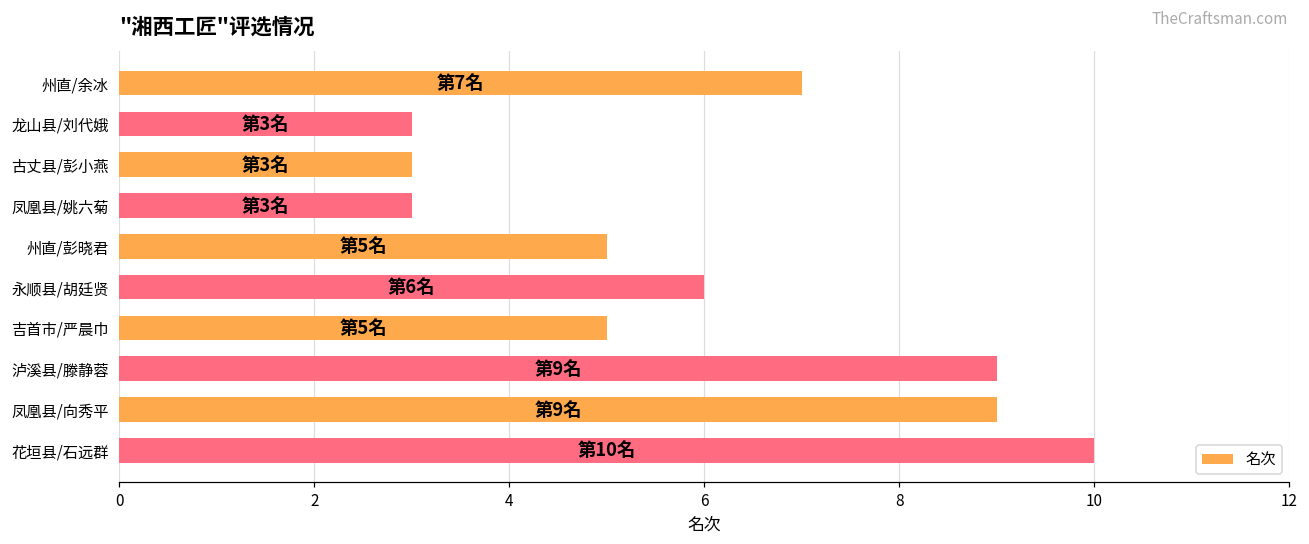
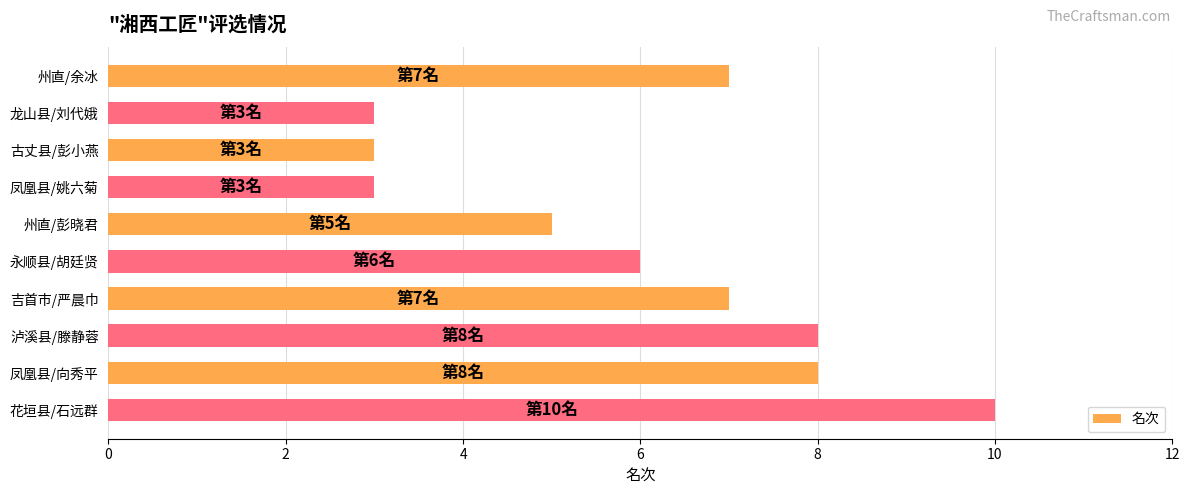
  {
-   "吉首市/严晨巾": "5名",
-   "泸溪县/滕静蓉": "9名",
-   "凤凰县/向秀平": "9名"
+   "吉首市/严晨巾": "7名",
+   "泸溪县/滕静蓉": "8名",
+   "凤凰县/向秀平": "8名"
  }
